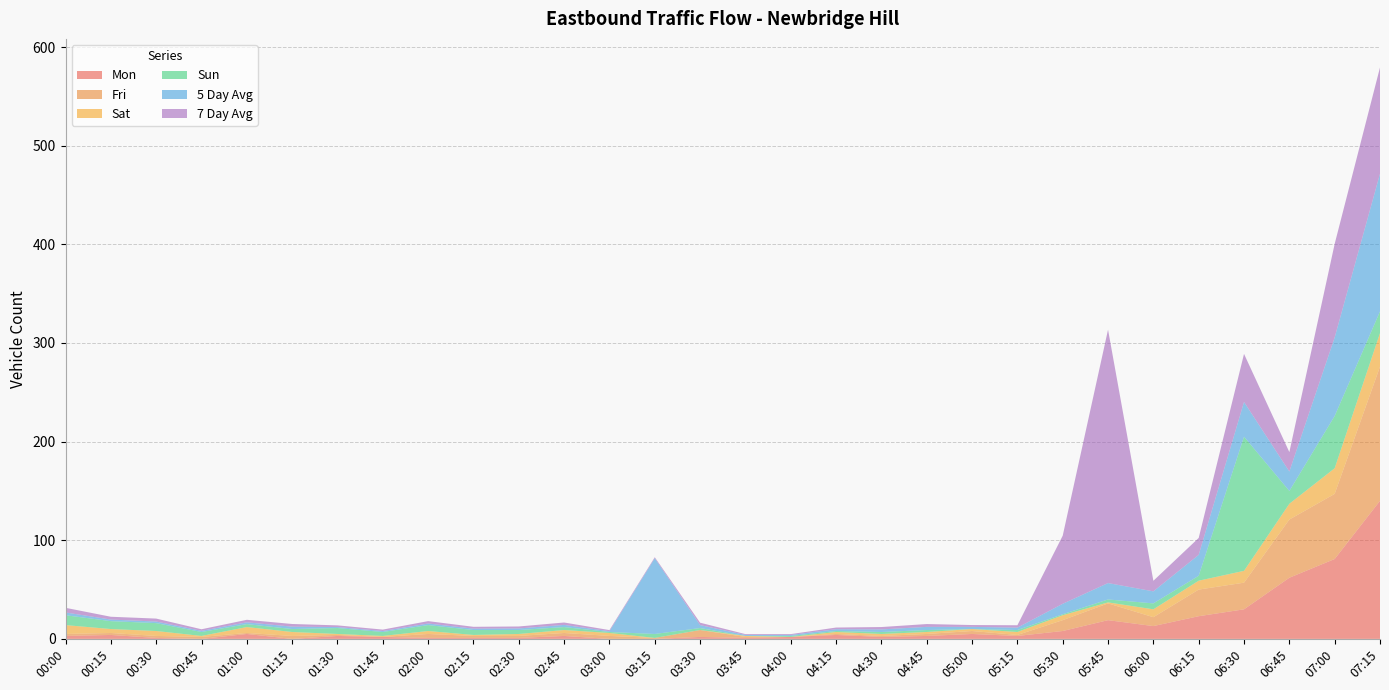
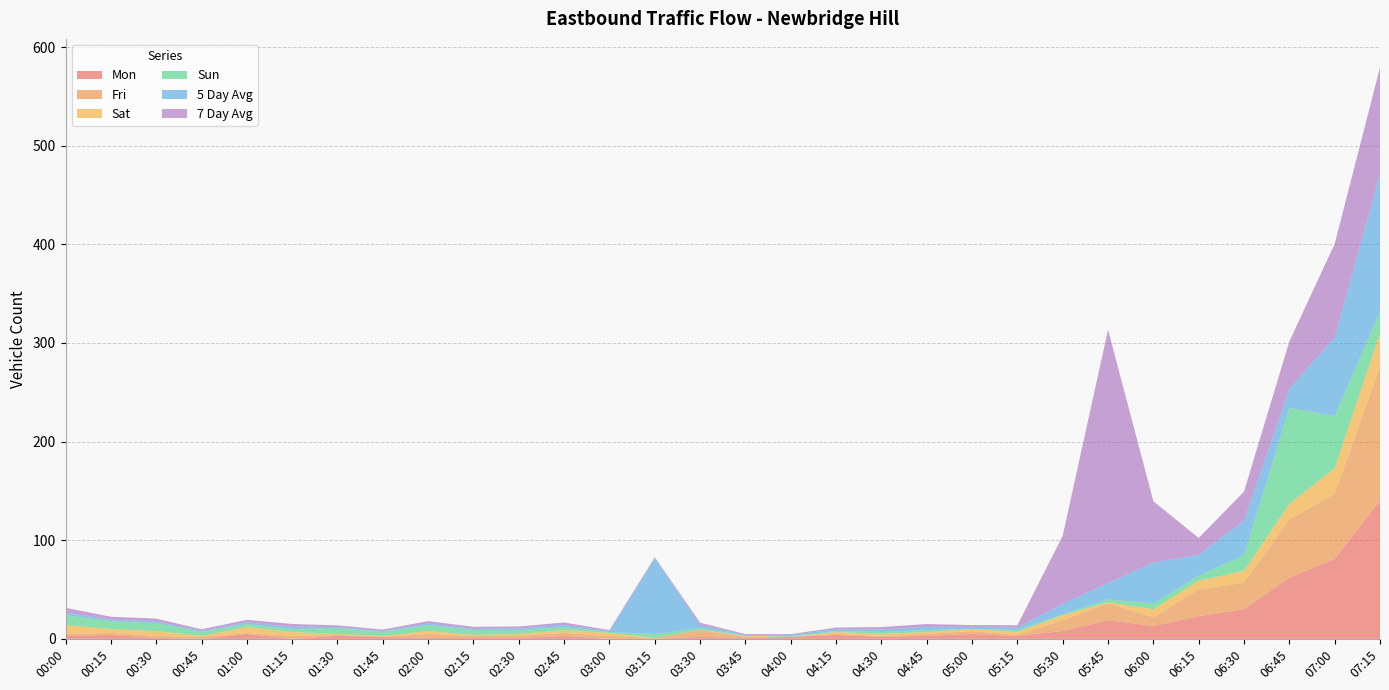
  {
    "Sun": {
      "00:00": 10,
      "03:15": 0,
      "05:45": 0,
      "06:00": 10,
      "06:15": 10,
-     "06:30": 140,
-     "06:45": 10,
+     "06:30": 20,
+     "06:45": 100,
      "07:00": 50,
      "07:15": 20
    },
    "5 Day Avg": {
      "00:00": 0,
      "04:45": 0,
      "05:30": 10,
      "05:45": 20,
-     "06:00": 10,
+     "06:00": 40,
      "06:15": 20,
      "06:30": 40,
      "06:45": 20,
      "07:00": 80,
      "07:15": 140
    },
    "7 Day Avg": {
      "00:00": 0,
      "00:15": 0,
      "00:30": 0,
      "01:15": 0,
      "04:45": 0,
      "05:30": 70,
      "05:45": 260,
-     "06:00": 10,
+     "06:00": 60,
      "06:15": 20,
-     "06:30": 50,
-     "06:45": 20,
+     "06:30": 30,
+     "06:45": 50,
      "07:00": 90,
      "07:15": 110
    }
  }
